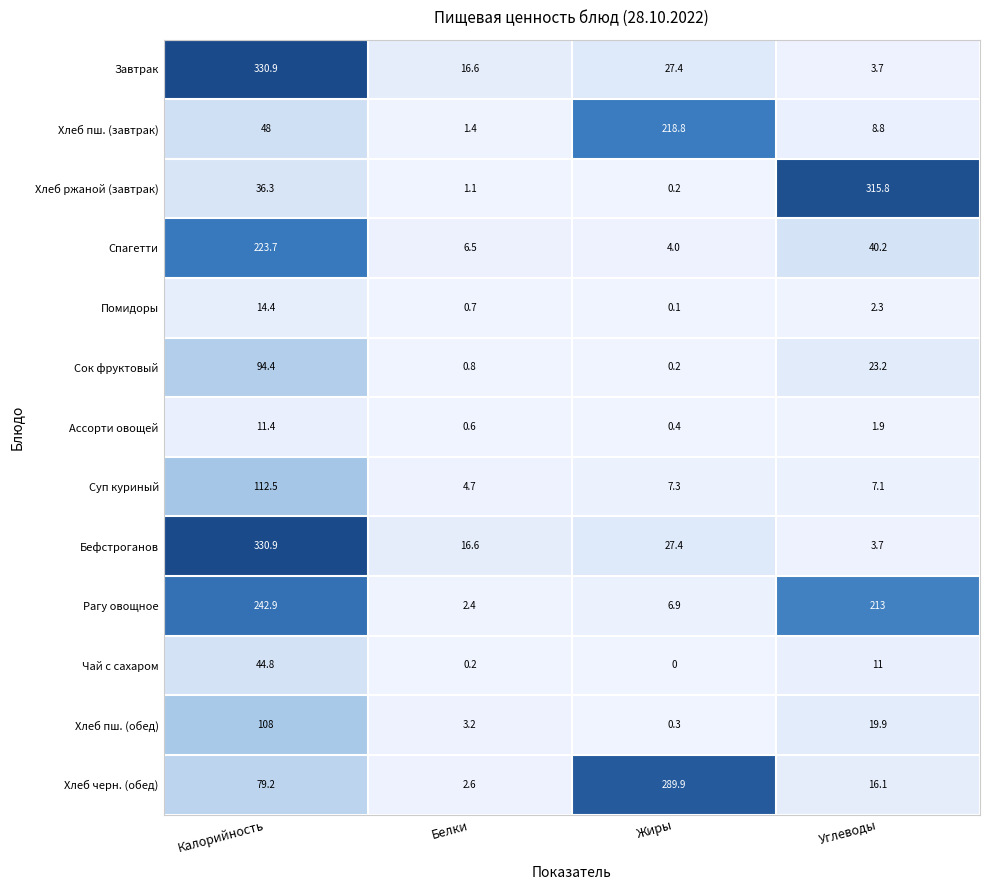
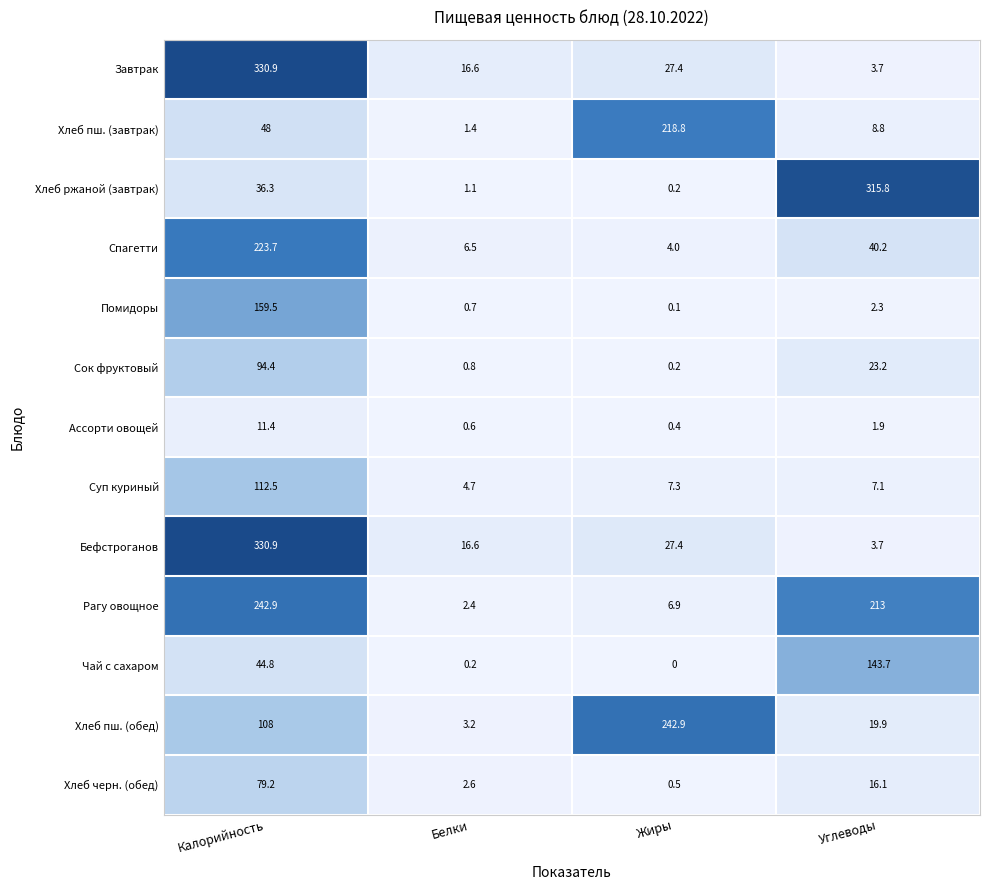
  {
    "Завтрак": {
      "Калорийность": 330.9,
      "Белки": 16.6,
      "Жиры": 27.4,
      "Углеводы": 3.7
    },
    "Хлеб пш. (завтрак)": {
      "Калорийность": 48,
      "Белки": 1.4,
      "Жиры": 218.8,
      "Углеводы": 8.8
    },
    "Хлеб ржаной (завтрак)": {
      "Калорийность": 36.3,
      "Белки": 1.1,
      "Жиры": 0.2,
      "Углеводы": 315.8
    },
    "Спагетти": {
      "Калорийность": 223.7,
      "Белки": 6.5,
      "Жиры": 4.0,
      "Углеводы": 40.2
    },
    "Помидоры": {
-     "Калорийность": 14.4,
+     "Калорийность": 159.5,
      "Белки": 0.7,
      "Жиры": 0.1,
      "Углеводы": 2.3
    },
    "Сок фруктовый": {
      "Калорийность": 94.4,
      "Белки": 0.8,
      "Жиры": 0.2,
      "Углеводы": 23.2
    },
    "Ассорти овощей": {
      "Калорийность": 11.4,
      "Белки": 0.6,
      "Жиры": 0.4,
      "Углеводы": 1.9
    },
    "Суп куриный": {
      "Калорийность": 112.5,
      "Белки": 4.7,
      "Жиры": 7.3,
      "Углеводы": 7.1
    },
    "Бефстроганов": {
      "Калорийность": 330.9,
      "Белки": 16.6,
      "Жиры": 27.4,
      "Углеводы": 3.7
    },
    "Рагу овощное": {
      "Калорийность": 242.9,
      "Белки": 2.4,
      "Жиры": 6.9,
      "Углеводы": 213
    },
    "Чай с сахаром": {
      "Калорийность": 44.8,
      "Белки": 0.2,
      "Жиры": 0,
-     "Углеводы": 11
+     "Углеводы": 143.7
    },
    "Хлеб пш. (обед)": {
      "Калорийность": 108,
      "Белки": 3.2,
-     "Жиры": 0.3,
+     "Жиры": 242.9,
      "Углеводы": 19.9
    },
    "Хлеб черн. (обед)": {
      "Калорийность": 79.2,
      "Белки": 2.6,
-     "Жиры": 289.9,
+     "Жиры": 0.5,
      "Углеводы": 16.1
    }
  }
